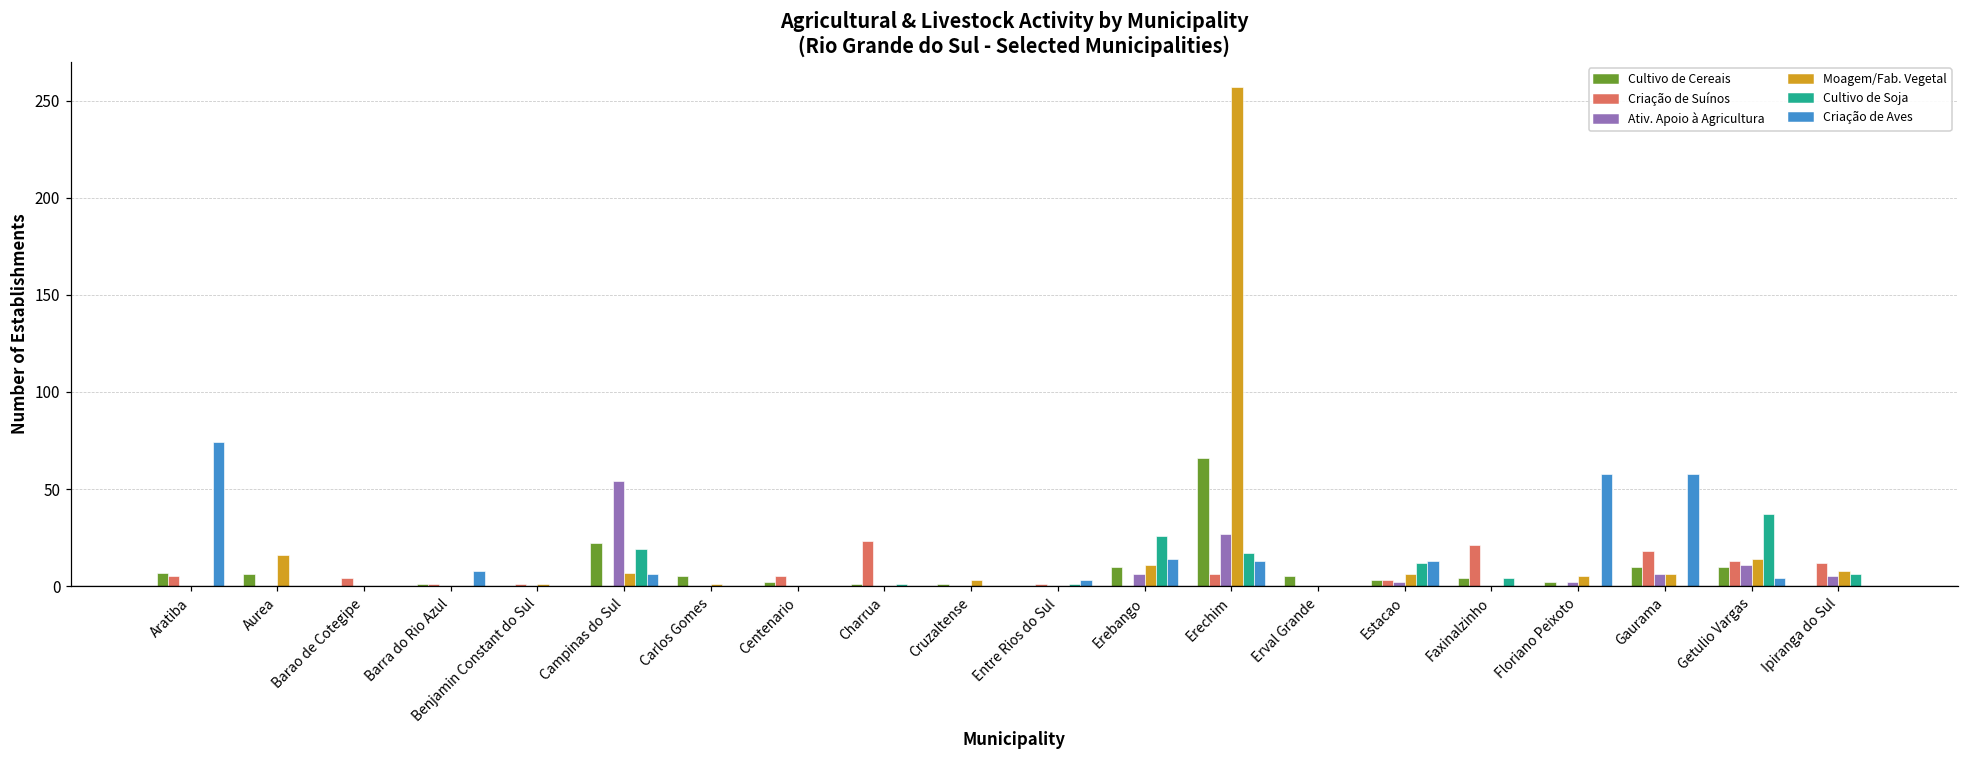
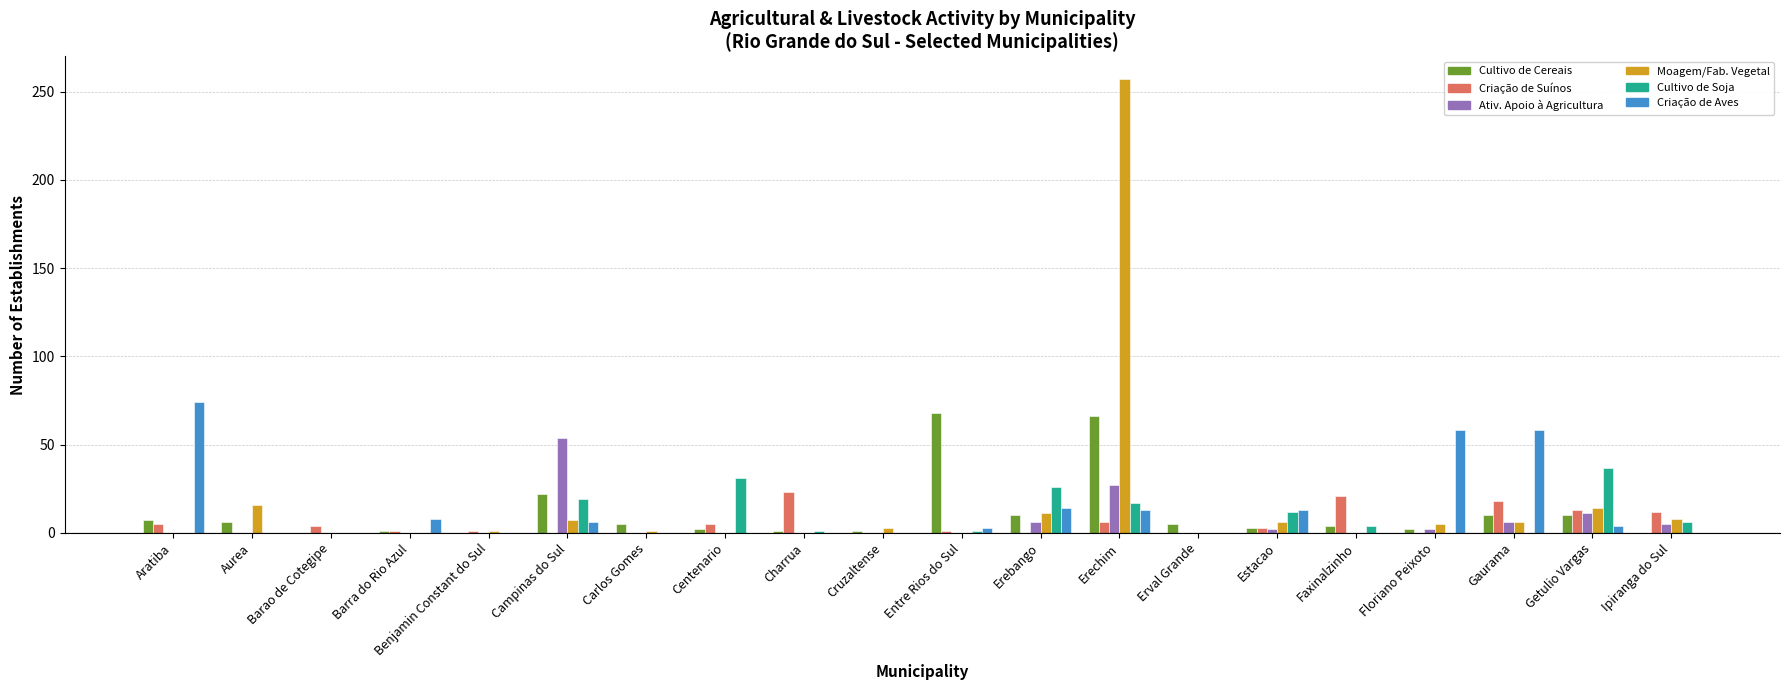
  {
    "Cultivo de Cereais": {
      "Aratiba": 7,
      "Aurea": 6,
      "Barao de Cotegipe": 0,
      "Benjamin Constant do Sul": 0,
      "Campinas do Sul": 22,
      "Carlos Gomes": 5,
      "Centenario": 2,
-     "Entre Rios do Sul": 0,
+     "Entre Rios do Sul": 68,
      "Erebango": 10,
      "Erechim": 66,
      "Erval Grande": 5,
      "Estacao": 3,
      "Faxinalzinho": 4,
      "Floriano Peixoto": 2,
      "Gaurama": 10,
      "Getulio Vargas": 10,
      "Ipiranga do Sul": 0
    },
    "Cultivo de Soja": {
      "Aratiba": 0,
      "Aurea": 0,
      "Barao de Cotegipe": 0,
      "Barra do Rio Azul": 0,
      "Benjamin Constant do Sul": 0,
      "Campinas do Sul": 19,
      "Carlos Gomes": 0,
-     "Centenario": 0,
+     "Centenario": 31,
      "Cruzaltense": 0,
      "Erebango": 26,
      "Erechim": 17,
      "Erval Grande": 0,
      "Estacao": 12,
      "Faxinalzinho": 4,
      "Floriano Peixoto": 0,
      "Gaurama": 0,
      "Getulio Vargas": 37,
      "Ipiranga do Sul": 6
    }
  }
